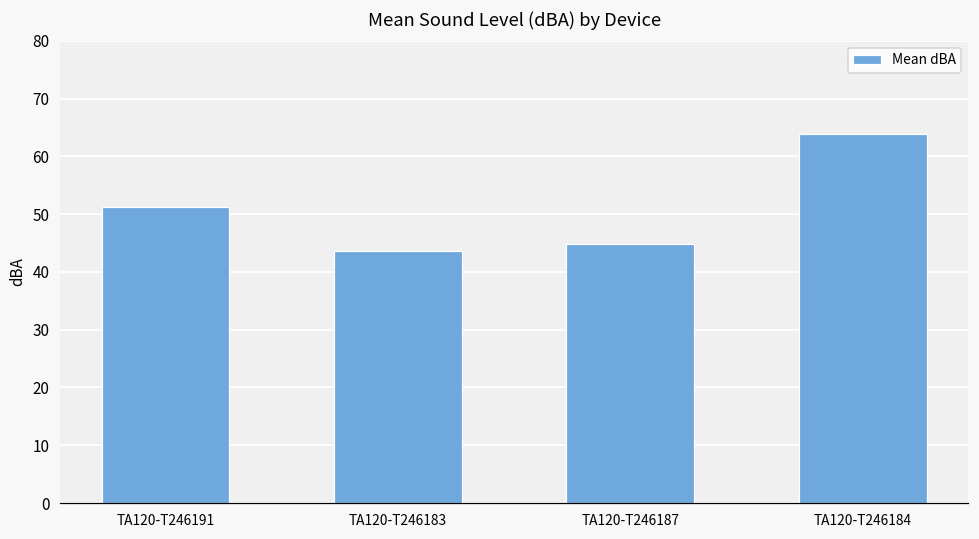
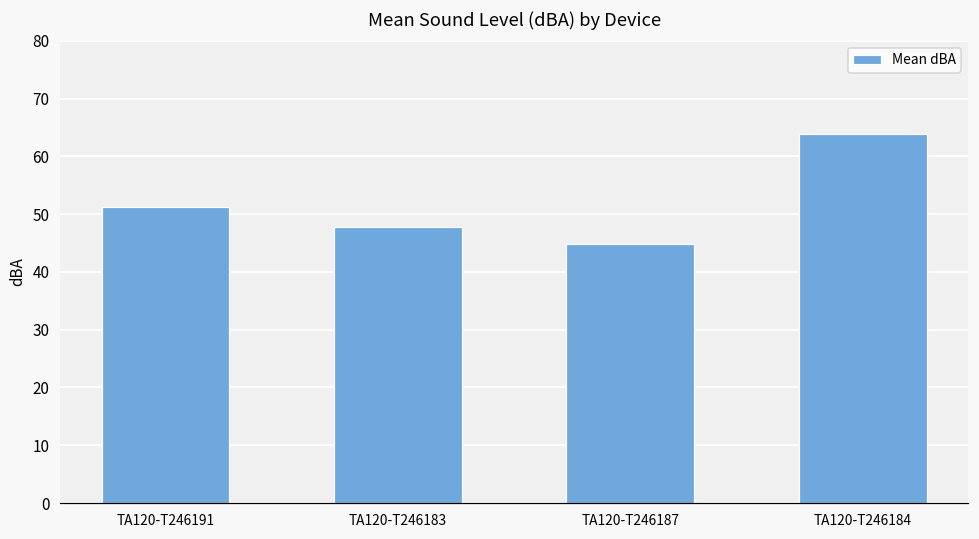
  {
    "TA120-T246191": 51,
-   "TA120-T246183": 44,
+   "TA120-T246183": 48,
    "TA120-T246187": 45,
    "TA120-T246184": 64
  }
